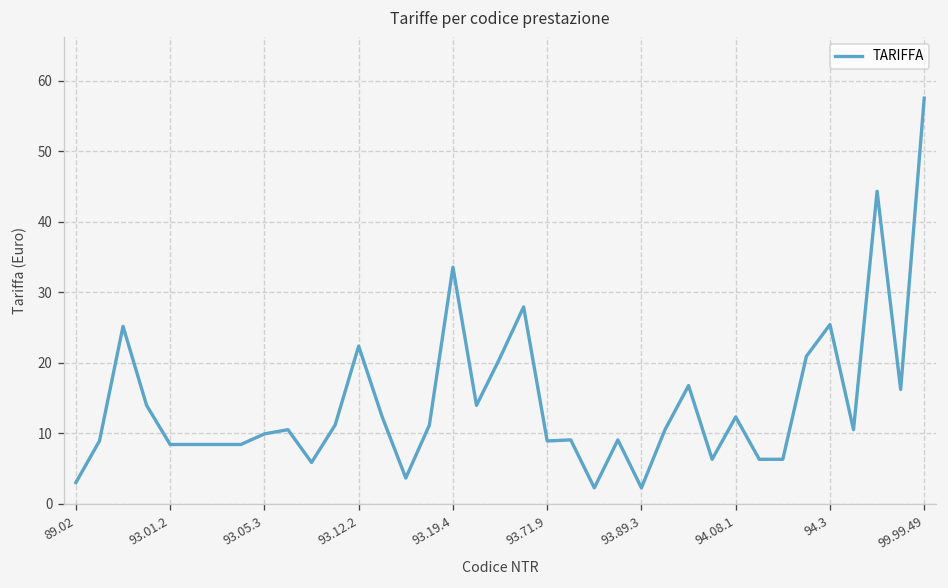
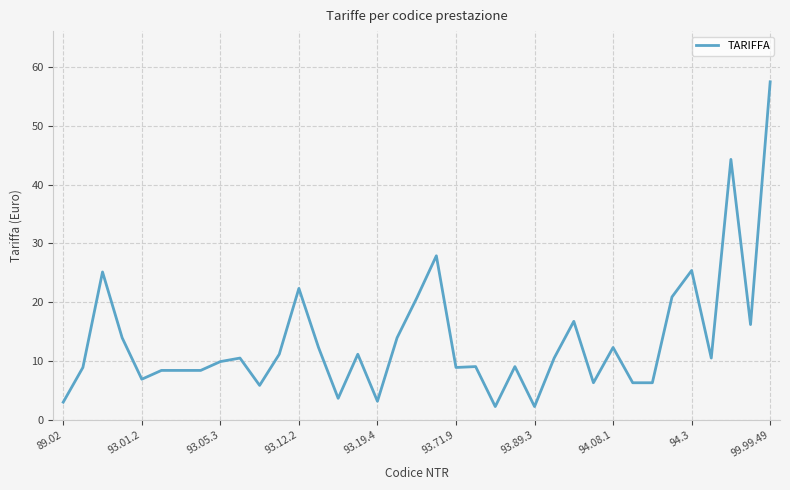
  {
    "89.02": 3,
-   "93.01.2": 8,
+   "93.01.2": 7,
    "93.05.3": 10,
    "93.12.2": 22,
-   "93.19.4": 34,
+   "93.19.4": 3,
    "93.71.9": 9,
    "93.89.3": 2,
    "94.08.1": 12,
    "94.3": 25,
    "99.99.49": 58
  }
